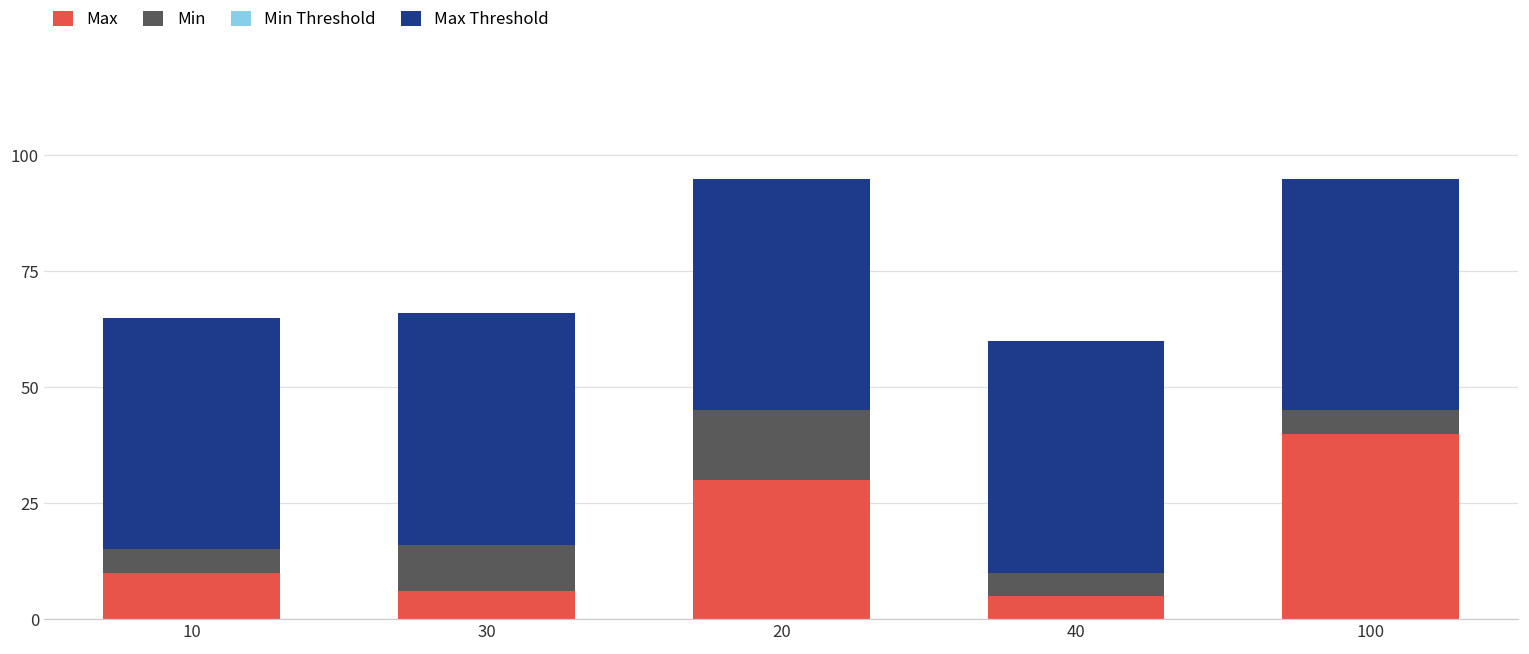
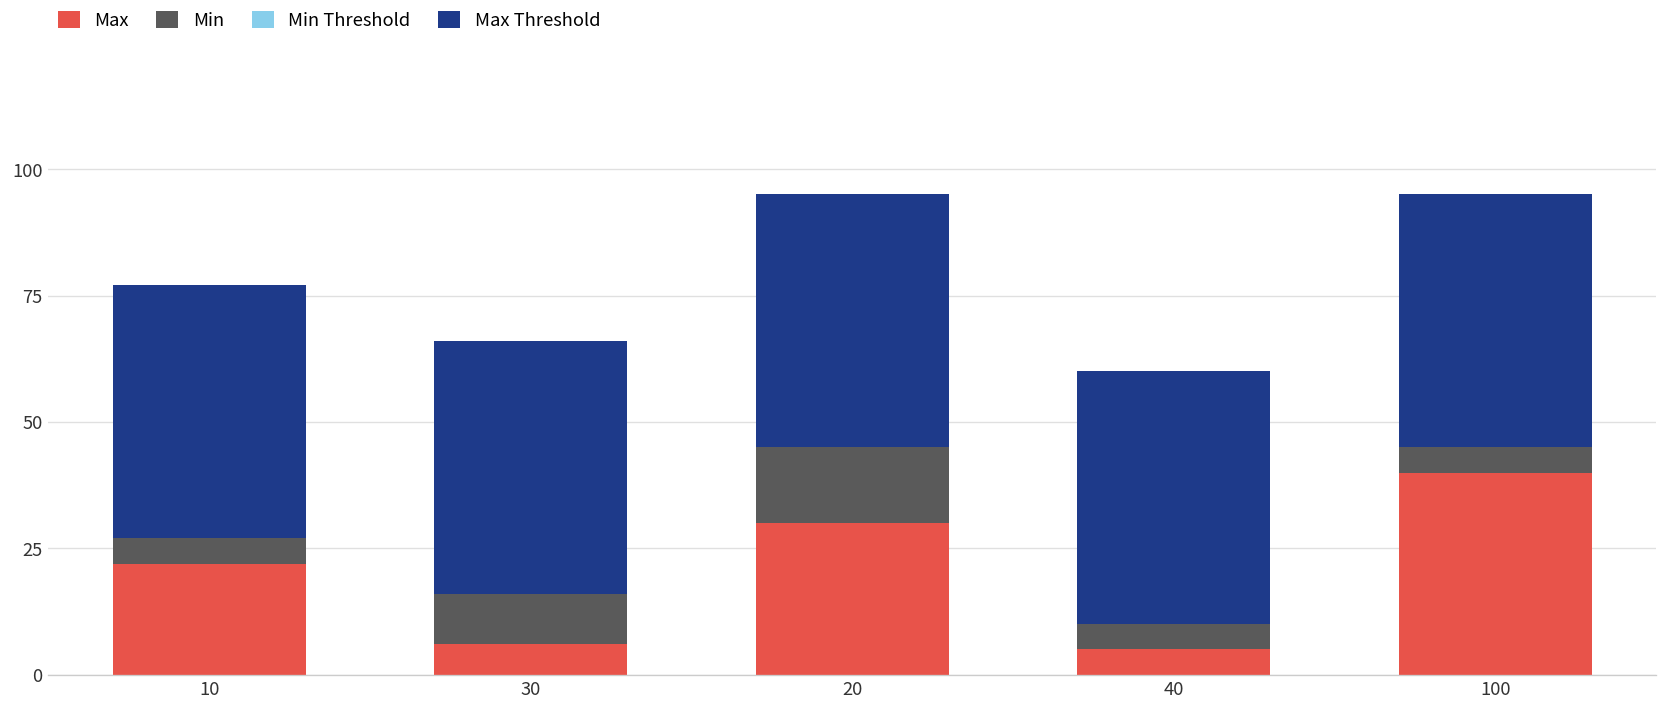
  {
    "Max": {
-     "10": 10,
+     "10": 22,
      "30": 6,
      "20": 30,
      "40": 5,
      "100": 40
    },
    "Max Threshold": {
      "10": 50,
      "30": 50,
      "20": 50,
      "40": 50,
      "100": 50
    }
  }
